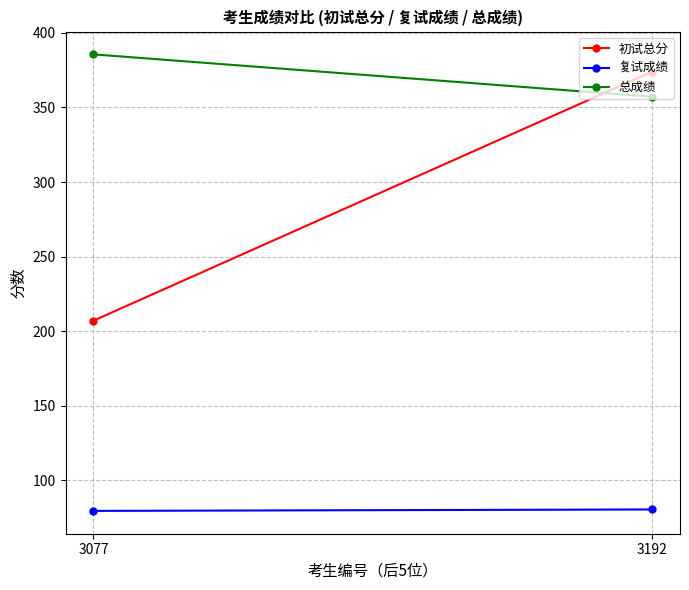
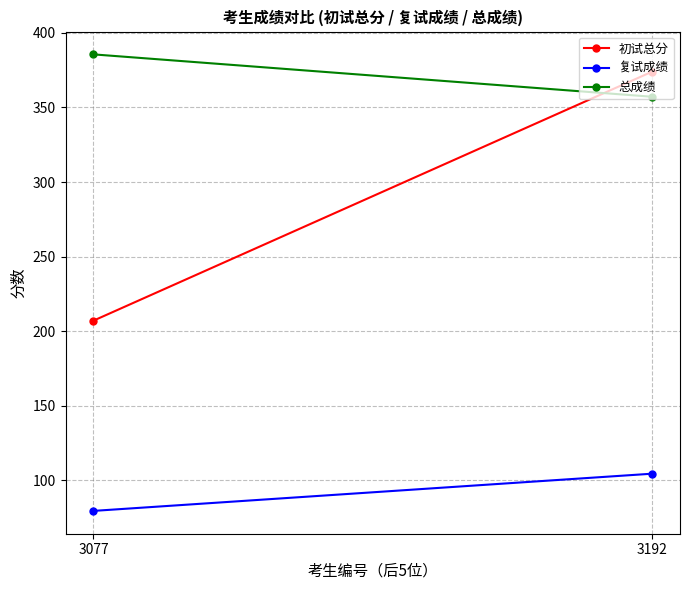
  {
    "初试总分": {
      "3077": 207
    },
    "复试成绩": {
      "3077": 79,
-     "3192": 80
+     "3192": 104
    },
    "总成绩": {
      "3077": 386
    }
  }
